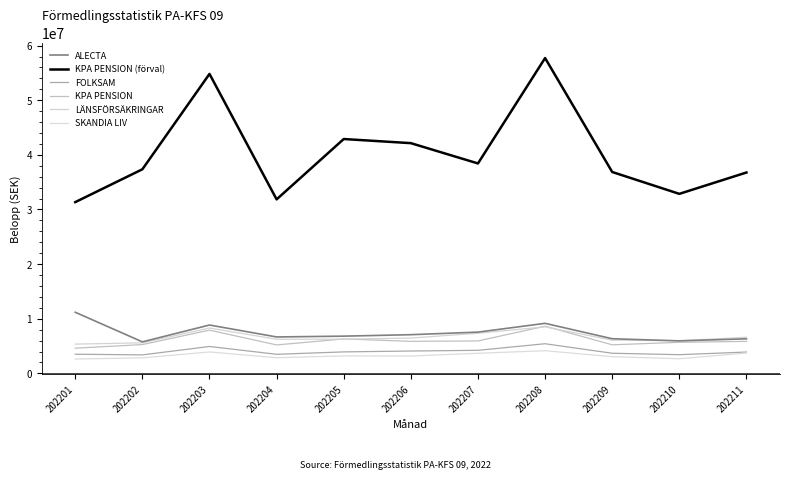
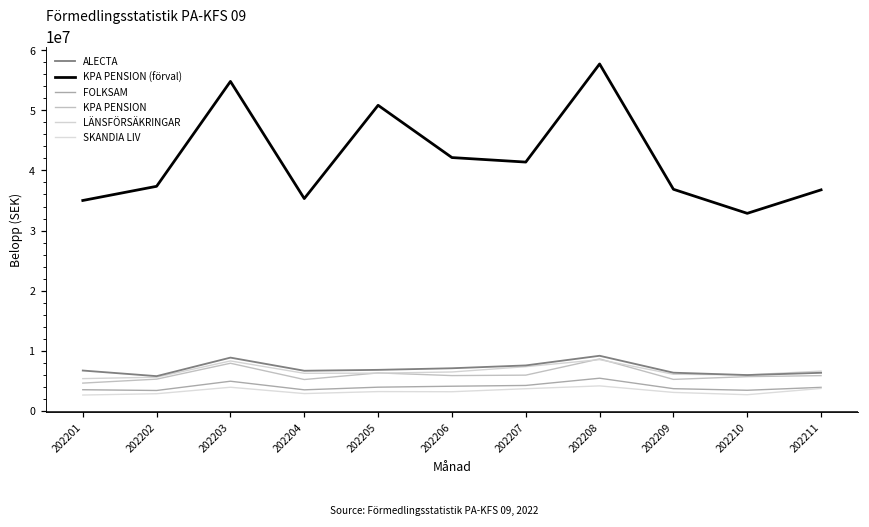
  {
    "ALECTA": {
-     "202201": 11000000,
+     "202201": 7000000,
      "202203": 9000000,
      "202205": 7000000,
      "202206": 7000000,
      "202208": 9000000
    },
    "KPA PENSION (förval)": {
-     "202201": 31000000,
+     "202201": 35000000,
      "202202": 37000000,
      "202203": 55000000,
-     "202204": 32000000,
-     "202205": 43000000,
+     "202204": 35000000,
+     "202205": 51000000,
      "202206": 42000000,
-     "202207": 38000000,
+     "202207": 41000000,
      "202208": 58000000,
      "202209": 37000000,
      "202210": 33000000,
      "202211": 37000000
    }
  }
